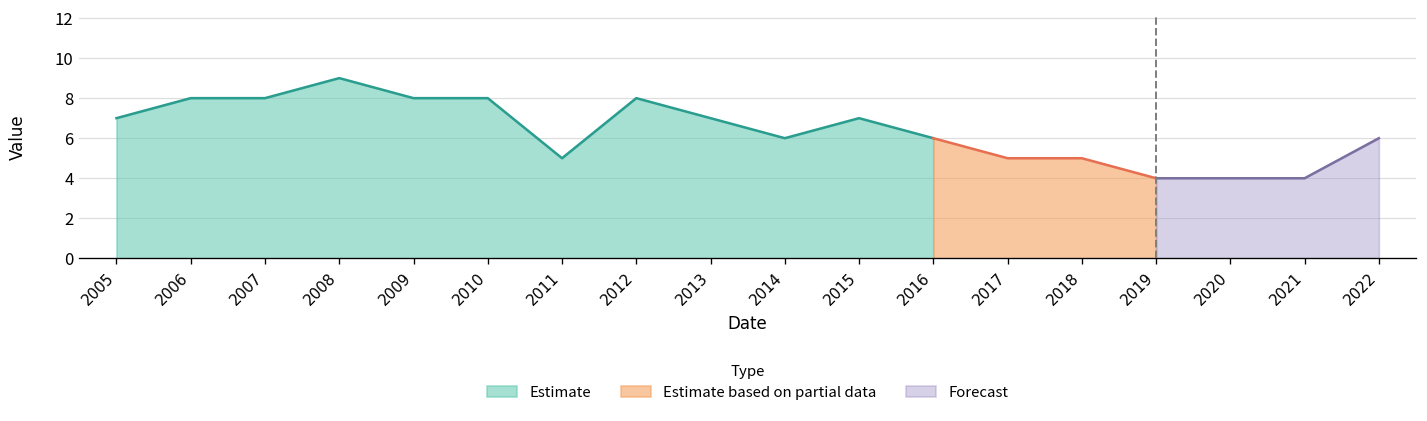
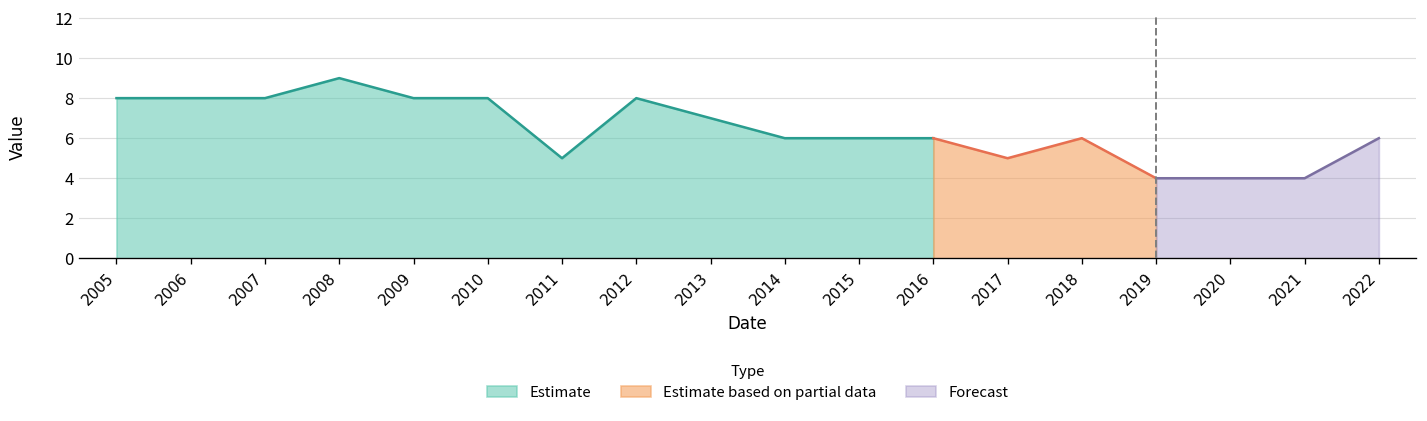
  {
    "Estimate": {
-     "2005": 7,
+     "2005": 8,
      "2006": 8,
      "2007": 8,
      "2008": 9,
      "2009": 8,
      "2010": 8,
      "2011": 5,
      "2012": 8,
      "2013": 7,
      "2014": 6,
-     "2015": 7
+     "2015": 6
    },
    "Estimate based on partial data": {
      "2017": 5,
-     "2018": 5
+     "2018": 6
    },
    "Forecast": {
      "2020": 4,
      "2021": 4,
      "2022": 6
    }
  }
